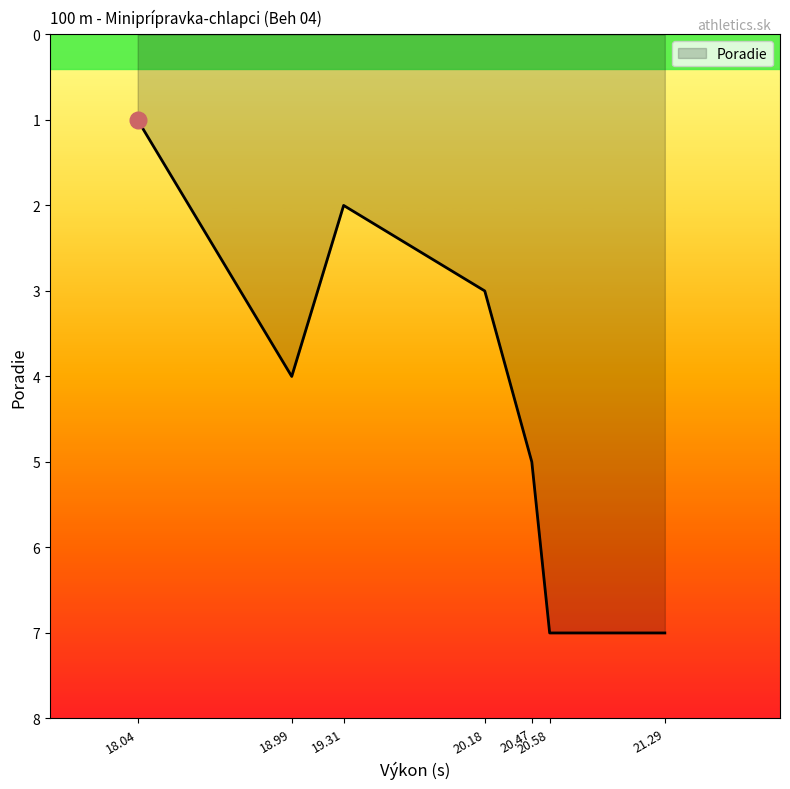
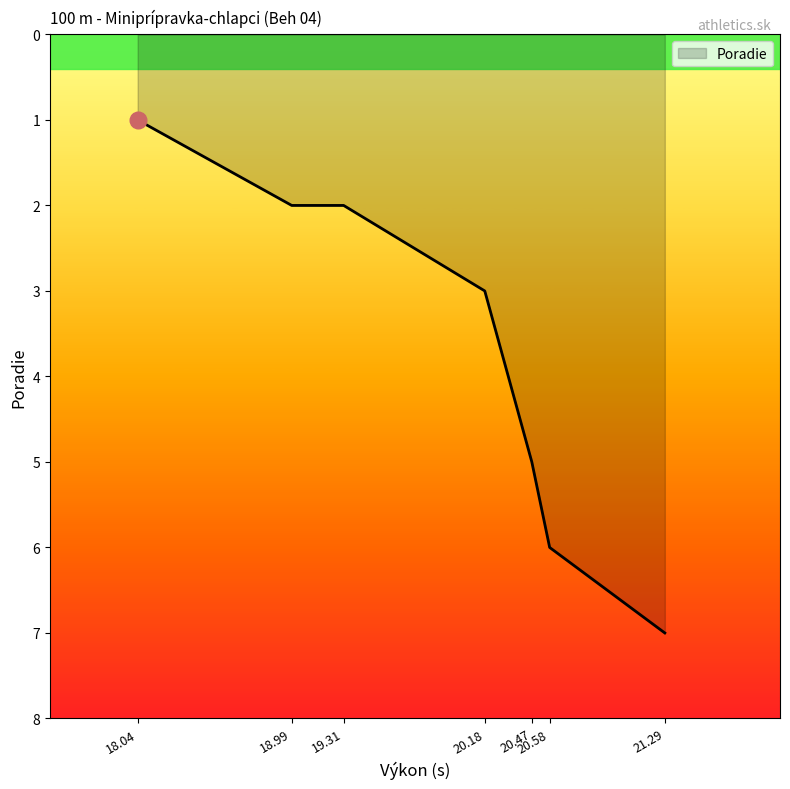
  {
    "Poradie": {
-     "18.99": 4,
+     "18.99": 2,
      "19.31": 2,
      "20.18": 3,
      "20.47": 5,
-     "20.58": 7,
+     "20.58": 6,
      "21.29": 7
    }
  }
